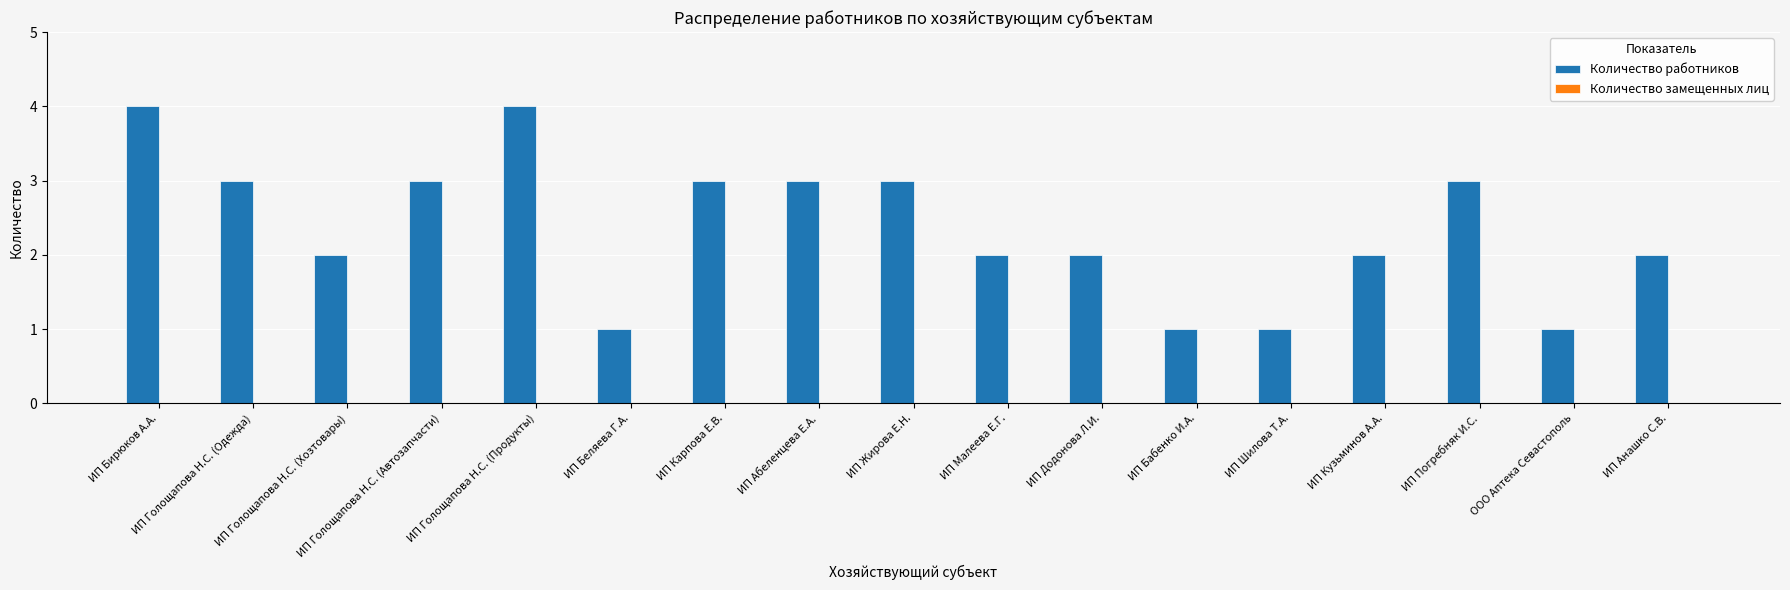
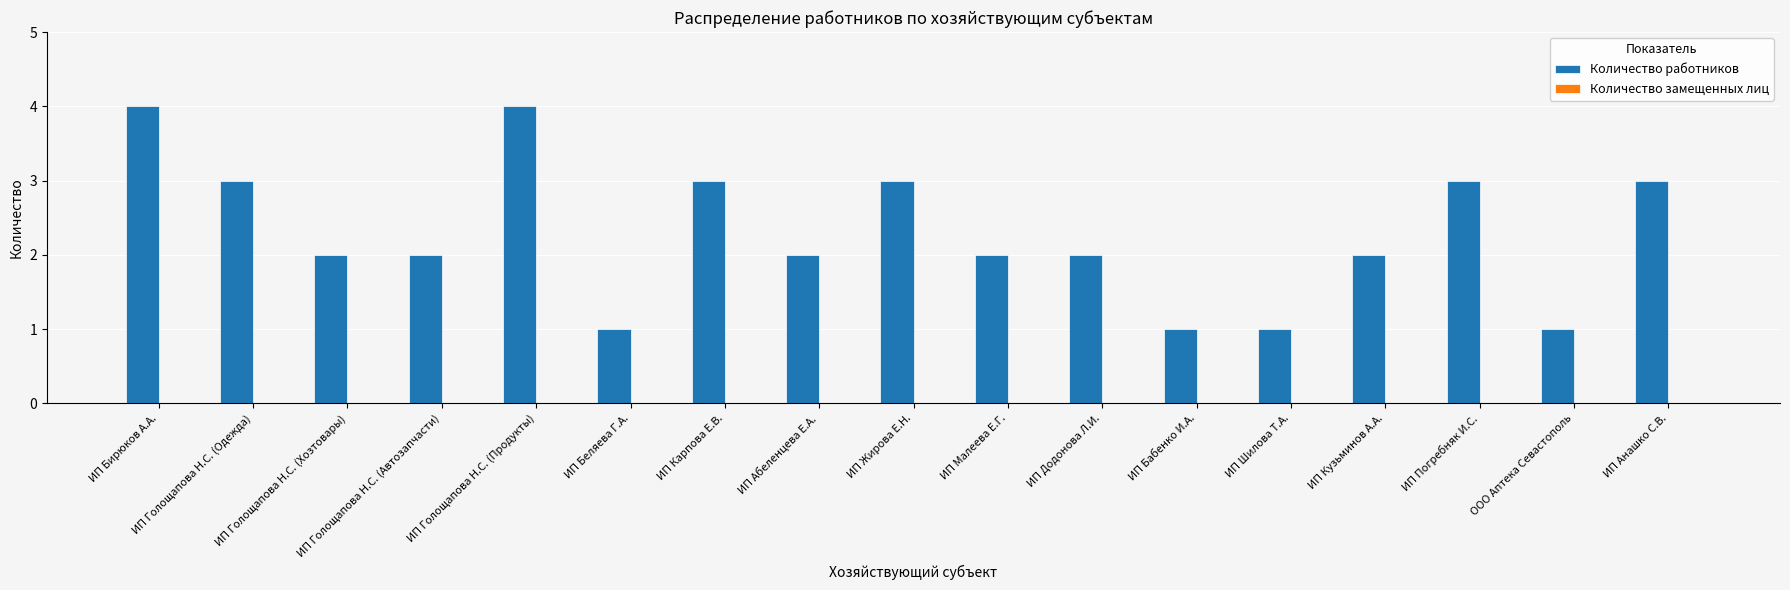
  {
    "Количество работников": {
      "ИП Бирюков А.А.": 4,
      "ИП Голощапова Н.С. (Одежда)": 3,
      "ИП Голощапова Н.С. (Хозтовары)": 2,
-     "ИП Голощапова Н.С. (Автозапчасти)": 3,
+     "ИП Голощапова Н.С. (Автозапчасти)": 2,
      "ИП Голощапова Н.С. (Продукты)": 4,
      "ИП Беляева Г.А.": 1,
      "ИП Карпова Е.В.": 3,
-     "ИП Абеленцева Е.А.": 3,
+     "ИП Абеленцева Е.А.": 2,
      "ИП Жирова Е.Н.": 3,
      "ИП Малеева Е.Г.": 2,
      "ИП Додонова Л.И.": 2,
      "ИП Бабенко И.А.": 1,
      "ИП Шилова Т.А.": 1,
      "ИП Кузьминов А.А.": 2,
      "ИП Погребняк И.С.": 3,
      "ООО Аптека Севастополь": 1,
-     "ИП Анашко С.В.": 2
+     "ИП Анашко С.В.": 3
    },
    "Количество замещенных лиц": {
      "ИП Бирюков А.А.": 0,
      "ИП Голощапова Н.С. (Одежда)": 0,
      "ИП Голощапова Н.С. (Хозтовары)": 0,
      "ИП Голощапова Н.С. (Автозапчасти)": 0,
      "ИП Голощапова Н.С. (Продукты)": 0,
      "ИП Беляева Г.А.": 0,
      "ИП Карпова Е.В.": 0,
      "ИП Абеленцева Е.А.": 0,
      "ИП Жирова Е.Н.": 0,
      "ИП Малеева Е.Г.": 0,
      "ИП Додонова Л.И.": 0,
      "ИП Бабенко И.А.": 0,
      "ИП Шилова Т.А.": 0,
      "ИП Кузьминов А.А.": 0,
      "ИП Погребняк И.С.": 0,
      "ООО Аптека Севастополь": 0,
      "ИП Анашко С.В.": 0
    }
  }
